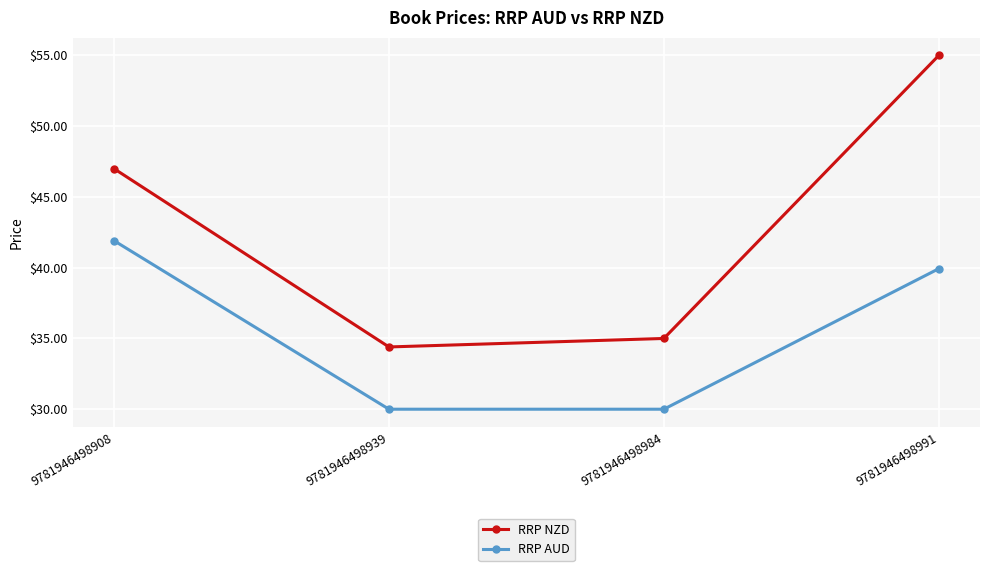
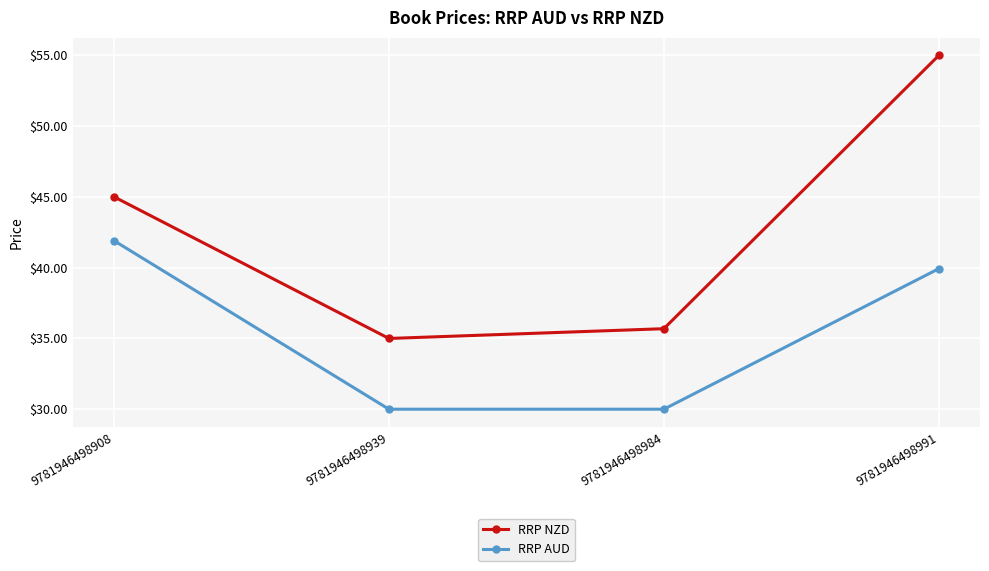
  {
    "RRP NZD": {
-     "9781946498908": "$47.0",
-     "9781946498939": "$34.4",
-     "9781946498984": "$35.0",
+     "9781946498908": "$45.0",
+     "9781946498939": "$35.0",
+     "9781946498984": "$35.7",
      "9781946498991": "$55.0"
    },
    "RRP AUD": {
      "9781946498908": "$41.9",
      "9781946498939": "$30.0",
      "9781946498984": "$30.0",
      "9781946498991": "$39.9"
    }
  }
